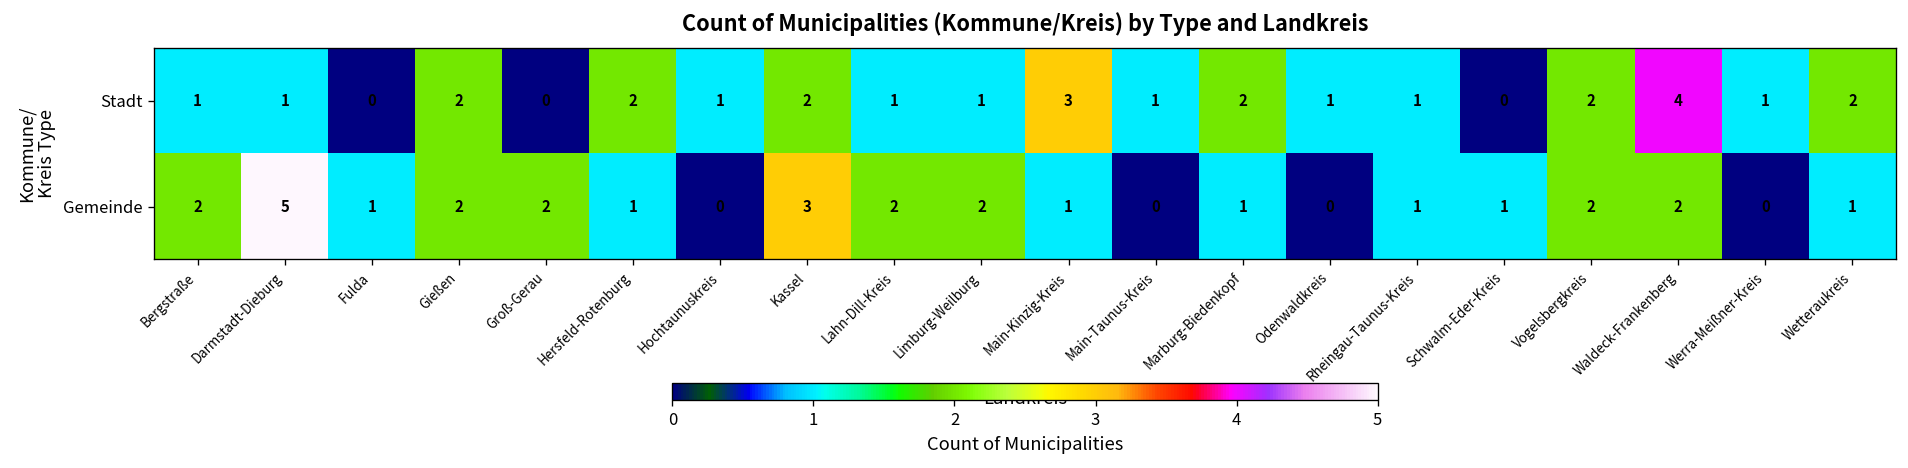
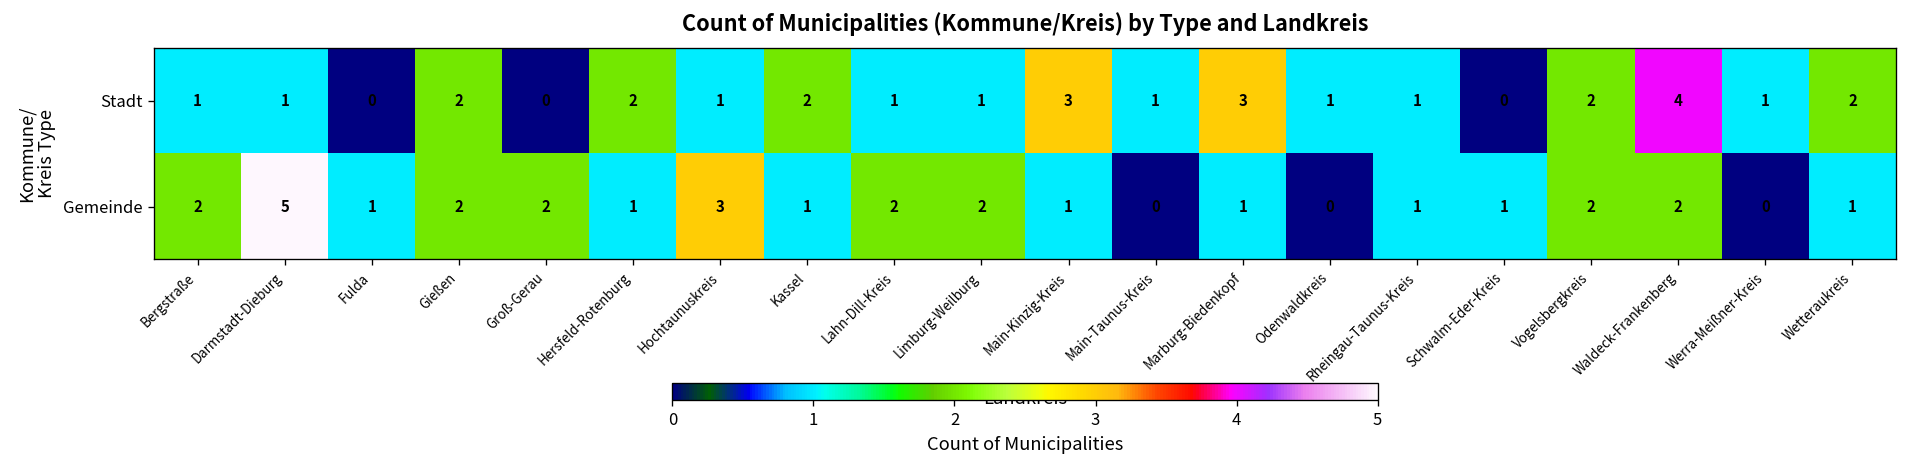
  {
    "Stadt": {
      "Bergstraße": 1,
      "Darmstadt-Dieburg": 1,
      "Fulda": 0,
      "Gießen": 2,
      "Groß-Gerau": 0,
      "Hersfeld-Rotenburg": 2,
      "Hochtaunuskreis": 1,
      "Kassel": 2,
      "Lahn-Dill-Kreis": 1,
      "Limburg-Weilburg": 1,
      "Main-Kinzig-Kreis": 3,
      "Main-Taunus-Kreis": 1,
-     "Marburg-Biedenkopf": 2,
+     "Marburg-Biedenkopf": 3,
      "Odenwaldkreis": 1,
      "Rheingau-Taunus-Kreis": 1,
      "Schwalm-Eder-Kreis": 0,
      "Vogelsbergkreis": 2,
      "Waldeck-Frankenberg": 4,
      "Werra-Meißner-Kreis": 1,
      "Wetteraukreis": 2
    },
    "Gemeinde": {
      "Bergstraße": 2,
      "Darmstadt-Dieburg": 5,
      "Fulda": 1,
      "Gießen": 2,
      "Groß-Gerau": 2,
      "Hersfeld-Rotenburg": 1,
-     "Hochtaunuskreis": 0,
-     "Kassel": 3,
+     "Hochtaunuskreis": 3,
+     "Kassel": 1,
      "Lahn-Dill-Kreis": 2,
      "Limburg-Weilburg": 2,
      "Main-Kinzig-Kreis": 1,
      "Main-Taunus-Kreis": 0,
      "Marburg-Biedenkopf": 1,
      "Odenwaldkreis": 0,
      "Rheingau-Taunus-Kreis": 1,
      "Schwalm-Eder-Kreis": 1,
      "Vogelsbergkreis": 2,
      "Waldeck-Frankenberg": 2,
      "Werra-Meißner-Kreis": 0,
      "Wetteraukreis": 1
    }
  }
